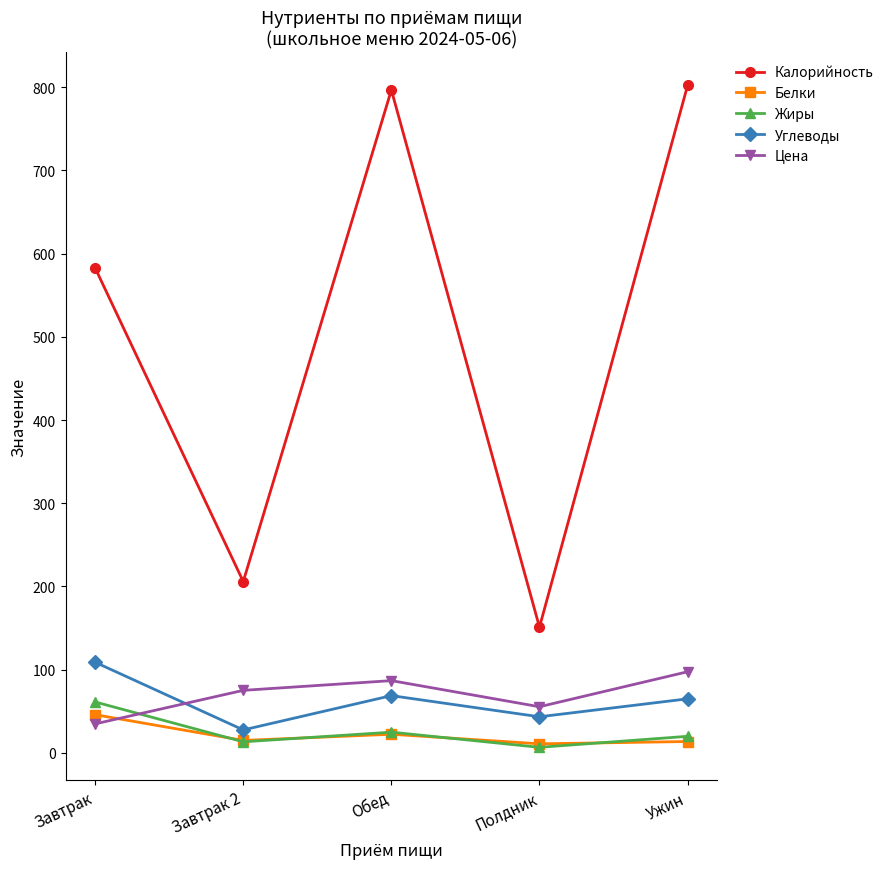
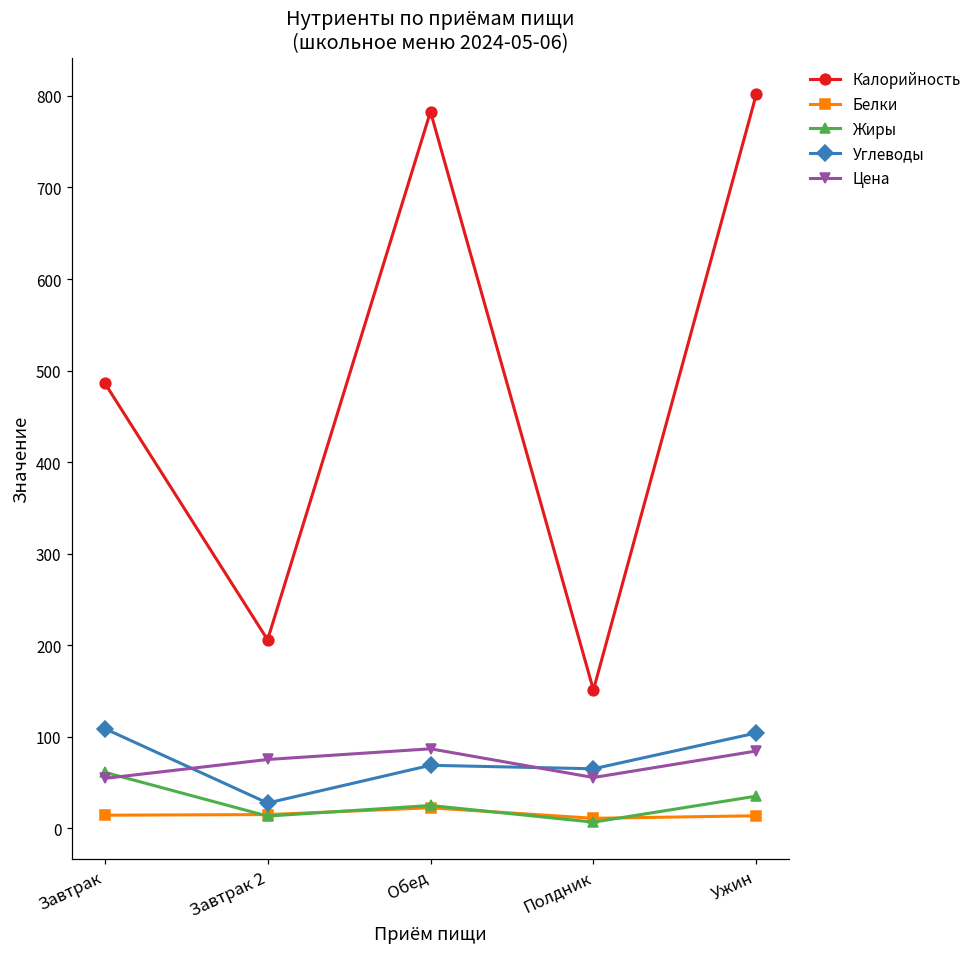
  {
    "Калорийность": {
-     "Завтрак": 580,
+     "Завтрак": 490,
      "Завтрак 2": 210,
-     "Обед": 800,
+     "Обед": 780,
      "Полдник": 150,
      "Ужин": 800
    },
    "Белки": {
-     "Завтрак": 50,
+     "Завтрак": 10,
      "Полдник": 10,
      "Ужин": 10
    },
    "Жиры": {
      "Завтрак": 60,
      "Полдник": 10,
-     "Ужин": 20
+     "Ужин": 40
    },
    "Углеводы": {
      "Завтрак": 110,
      "Завтрак 2": 30,
      "Обед": 70,
-     "Полдник": 40,
-     "Ужин": 60
+     "Полдник": 70,
+     "Ужин": 100
    },
    "Цена": {
-     "Завтрак": 30,
+     "Завтрак": 50,
      "Завтрак 2": 80,
      "Обед": 90,
      "Полдник": 60,
-     "Ужин": 100
+     "Ужин": 80
    }
  }
